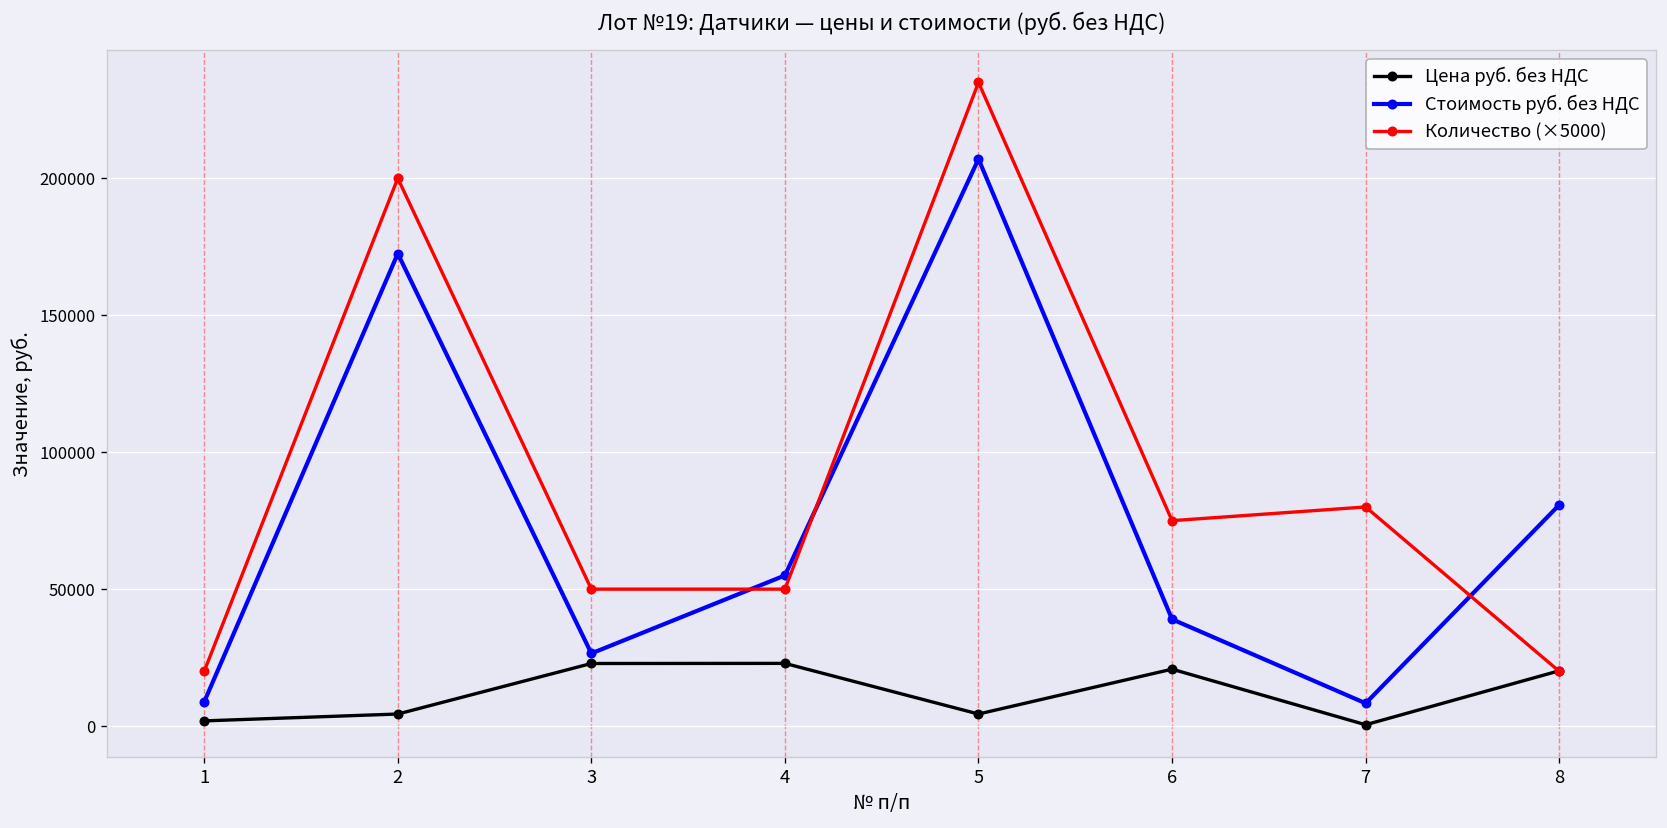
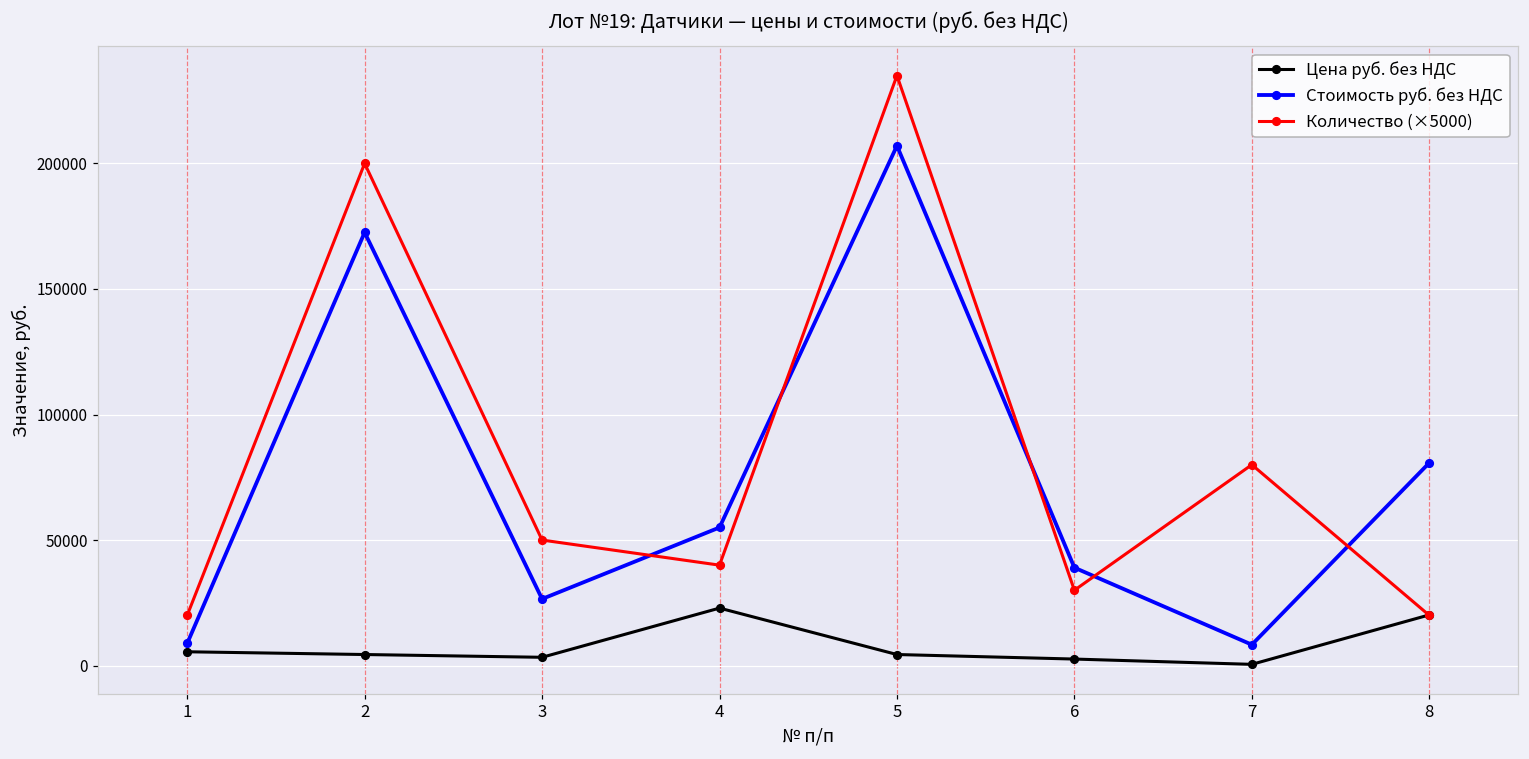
  {
    "Цена руб. без НДС": {
-     "1": 2000,
+     "1": 6000,
      "2": 4000,
-     "3": 23000,
+     "3": 3000,
      "4": 23000,
      "5": 4000,
-     "6": 21000,
+     "6": 3000,
      "7": 0
    },
    "Стоимость руб. без НДС": {
      "1": 9000,
      "2": 173000,
      "3": 27000,
      "4": 55000,
      "5": 207000,
      "6": 39000,
      "7": 8000,
      "8": 81000
    },
    "Количество (×5000)": {
      "1": 20000,
      "2": 200000,
      "3": 50000,
-     "4": 50000,
+     "4": 40000,
      "5": 235000,
-     "6": 75000,
+     "6": 30000,
      "7": 80000
    }
  }
